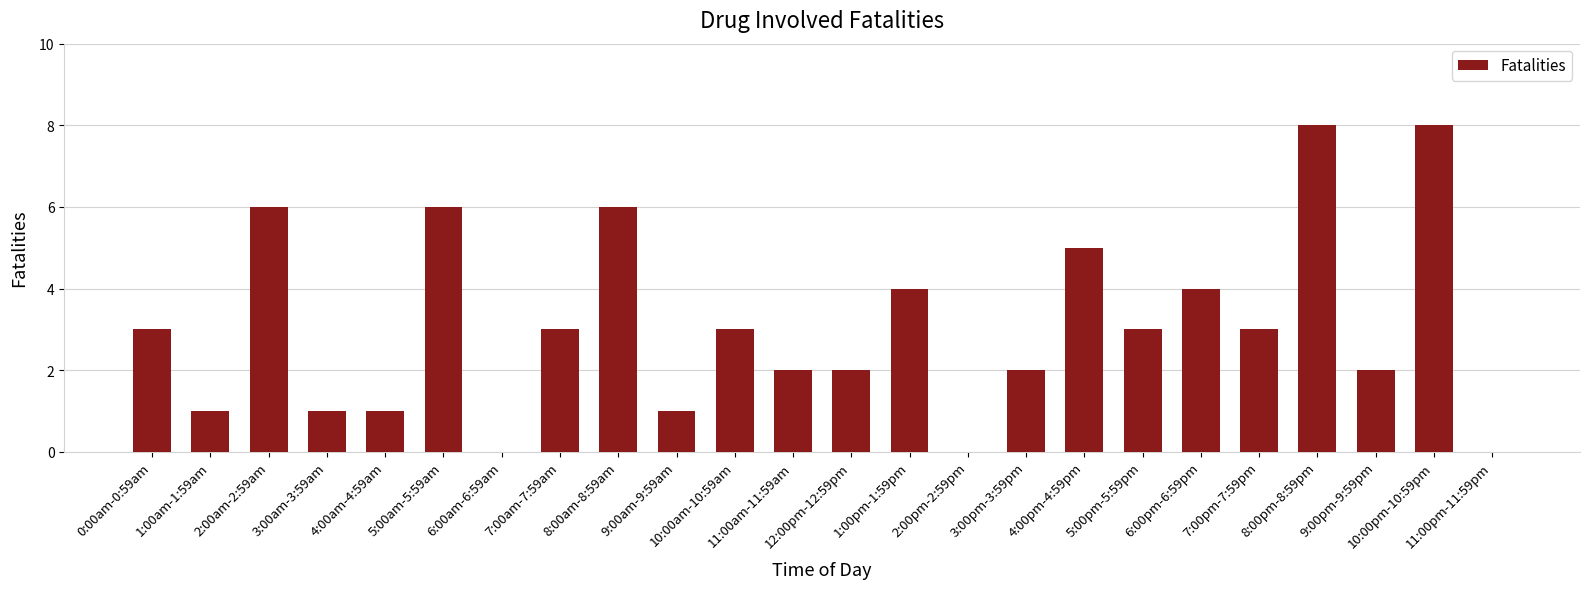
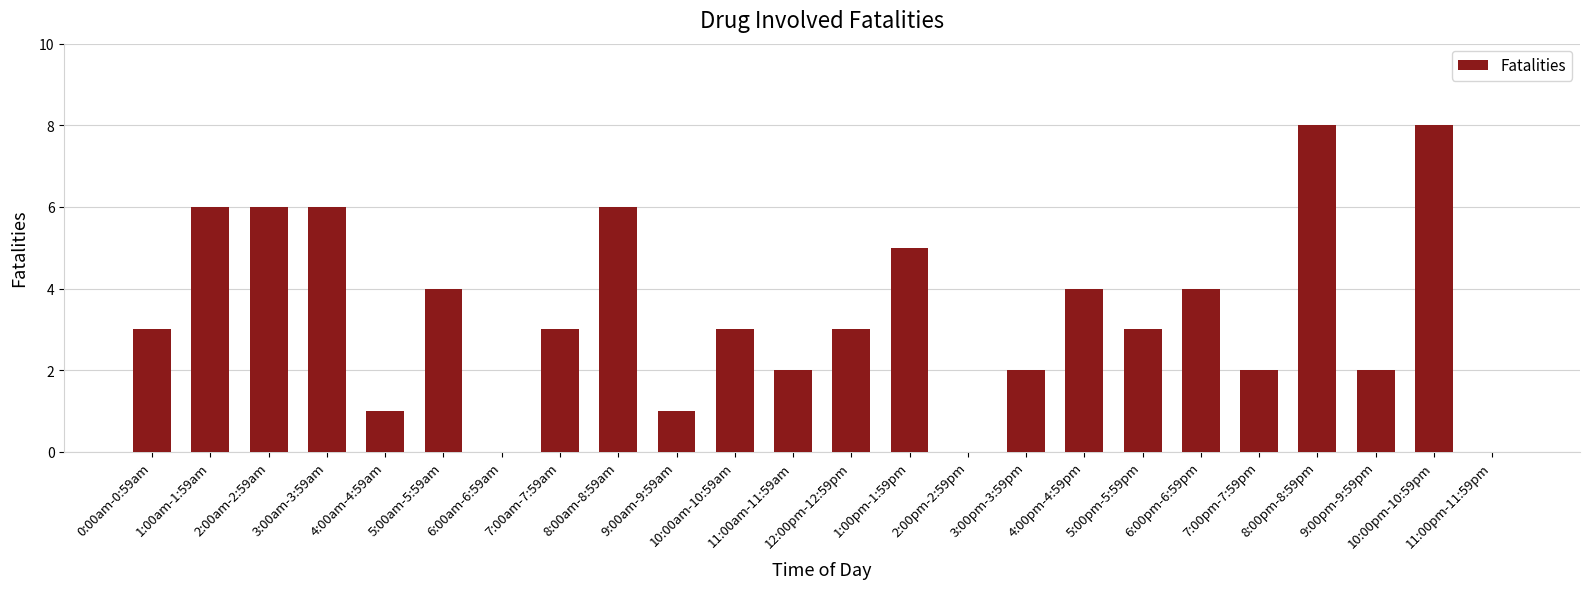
  {
    "0:00am-0:59am": 3,
-   "1:00am-1:59am": 1,
+   "1:00am-1:59am": 6,
    "2:00am-2:59am": 6,
-   "3:00am-3:59am": 1,
+   "3:00am-3:59am": 6,
    "4:00am-4:59am": 1,
-   "5:00am-5:59am": 6,
+   "5:00am-5:59am": 4,
    "6:00am-6:59am": 0,
    "7:00am-7:59am": 3,
    "8:00am-8:59am": 6,
    "9:00am-9:59am": 1,
    "10:00am-10:59am": 3,
    "11:00am-11:59am": 2,
-   "12:00pm-12:59pm": 2,
-   "1:00pm-1:59pm": 4,
+   "12:00pm-12:59pm": 3,
+   "1:00pm-1:59pm": 5,
    "2:00pm-2:59pm": 0,
    "3:00pm-3:59pm": 2,
-   "4:00pm-4:59pm": 5,
+   "4:00pm-4:59pm": 4,
    "5:00pm-5:59pm": 3,
    "6:00pm-6:59pm": 4,
-   "7:00pm-7:59pm": 3,
+   "7:00pm-7:59pm": 2,
    "8:00pm-8:59pm": 8,
    "9:00pm-9:59pm": 2,
    "10:00pm-10:59pm": 8,
    "11:00pm-11:59pm": 0
  }
